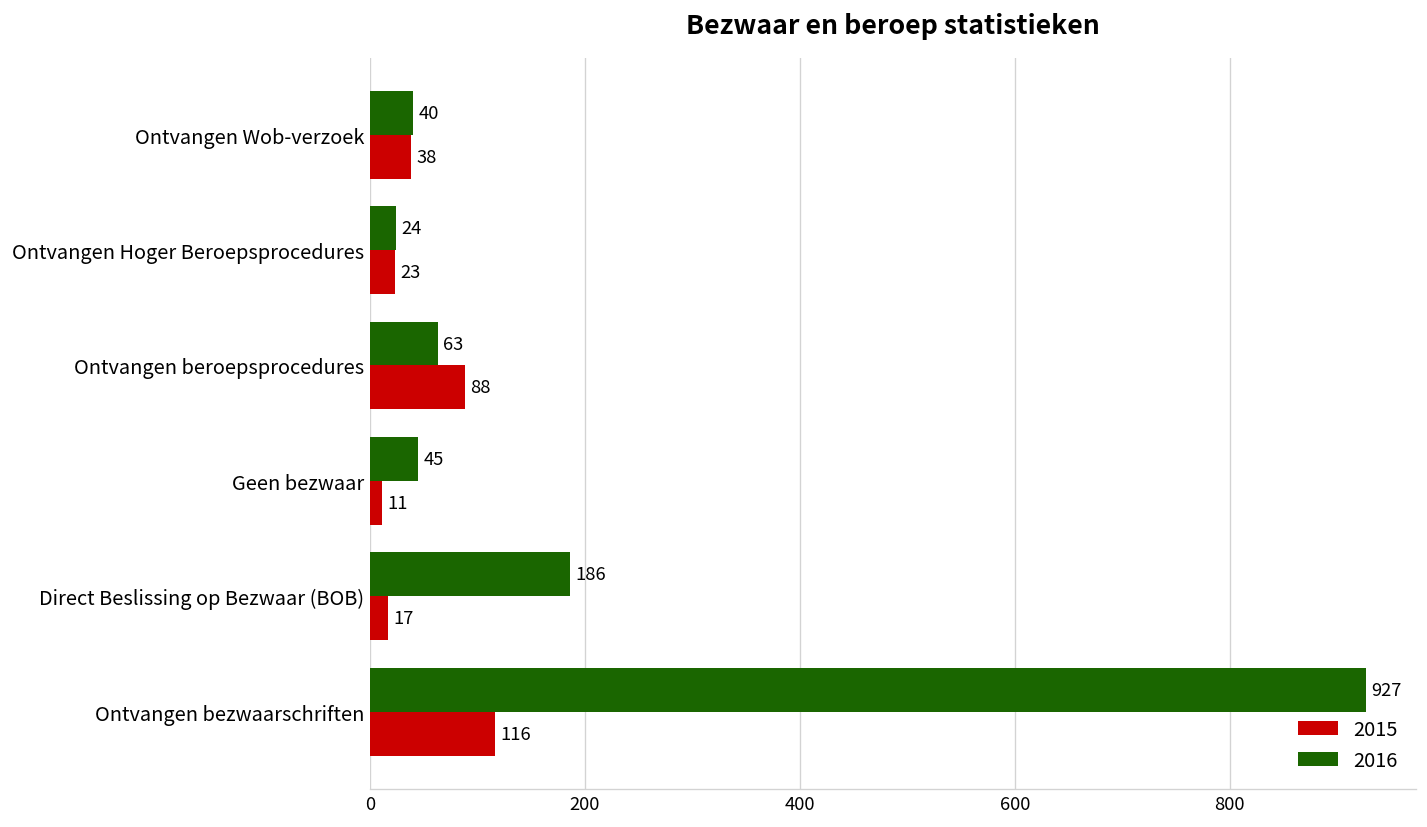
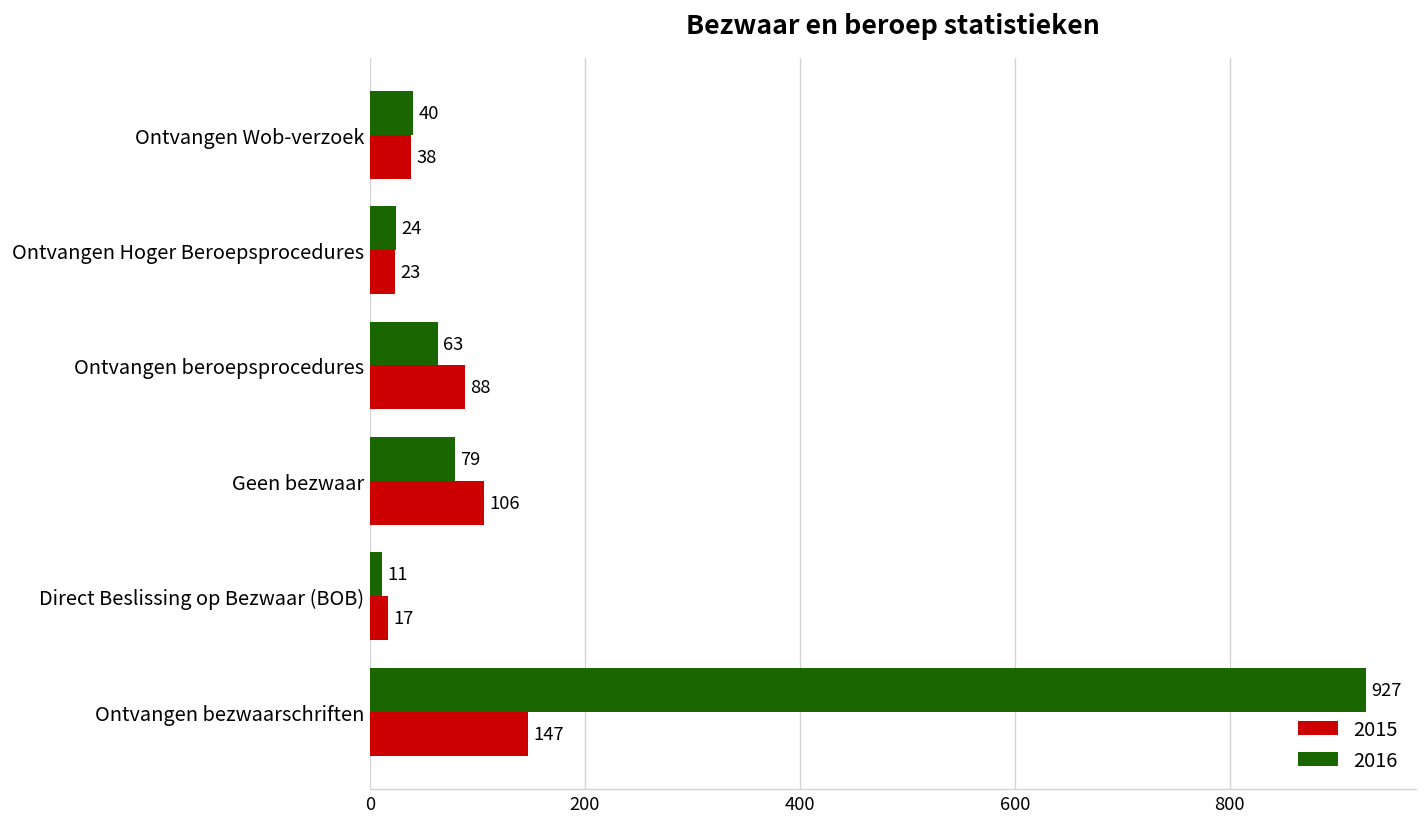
  {
    "2015": {
      "Ontvangen Wob-verzoek": 38,
      "Ontvangen Hoger Beroepsprocedures": 23,
      "Ontvangen beroepsprocedures": 88,
-     "Geen bezwaar": 11,
+     "Geen bezwaar": 106,
      "Direct Beslissing op Bezwaar (BOB)": 17,
-     "Ontvangen bezwaarschriften": 116
+     "Ontvangen bezwaarschriften": 147
    },
    "2016": {
      "Ontvangen Wob-verzoek": 40,
      "Ontvangen Hoger Beroepsprocedures": 24,
      "Ontvangen beroepsprocedures": 63,
-     "Geen bezwaar": 45,
-     "Direct Beslissing op Bezwaar (BOB)": 186,
+     "Geen bezwaar": 79,
+     "Direct Beslissing op Bezwaar (BOB)": 11,
      "Ontvangen bezwaarschriften": 927
    }
  }
